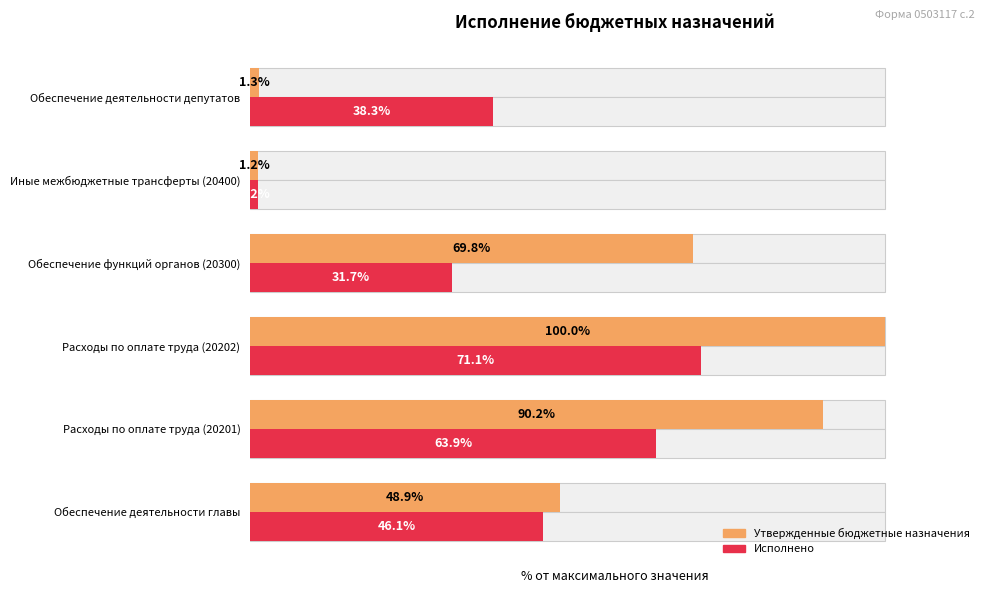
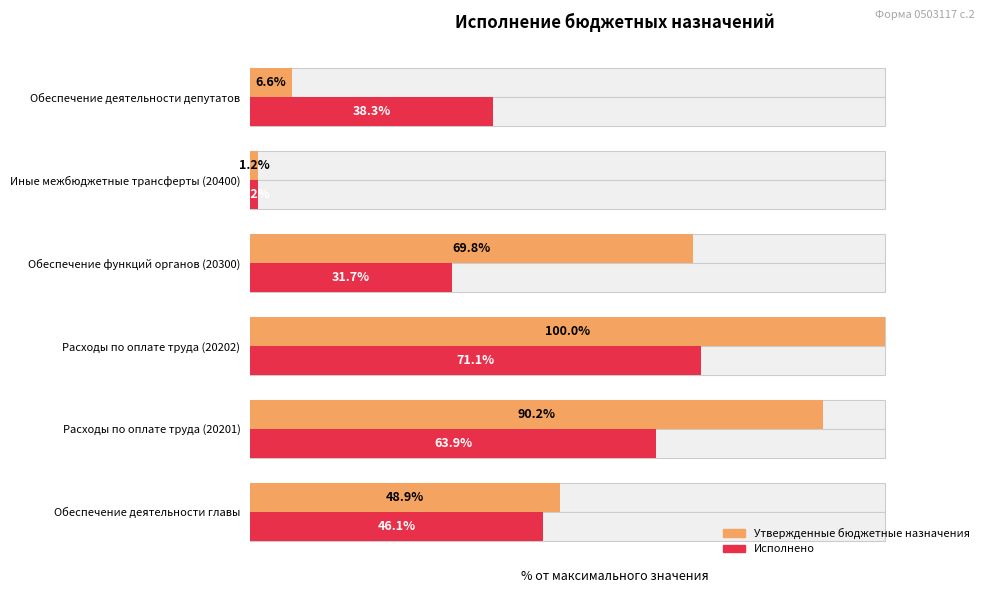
  {
    "Утвержденные бюджетные назначения": {
-     "Обеспечение деятельности депутатов": "1.3%",
+     "Обеспечение деятельности депутатов": "6.6%",
      "Расходы по оплате труда (20202)": "100.0%"
    }
  }
